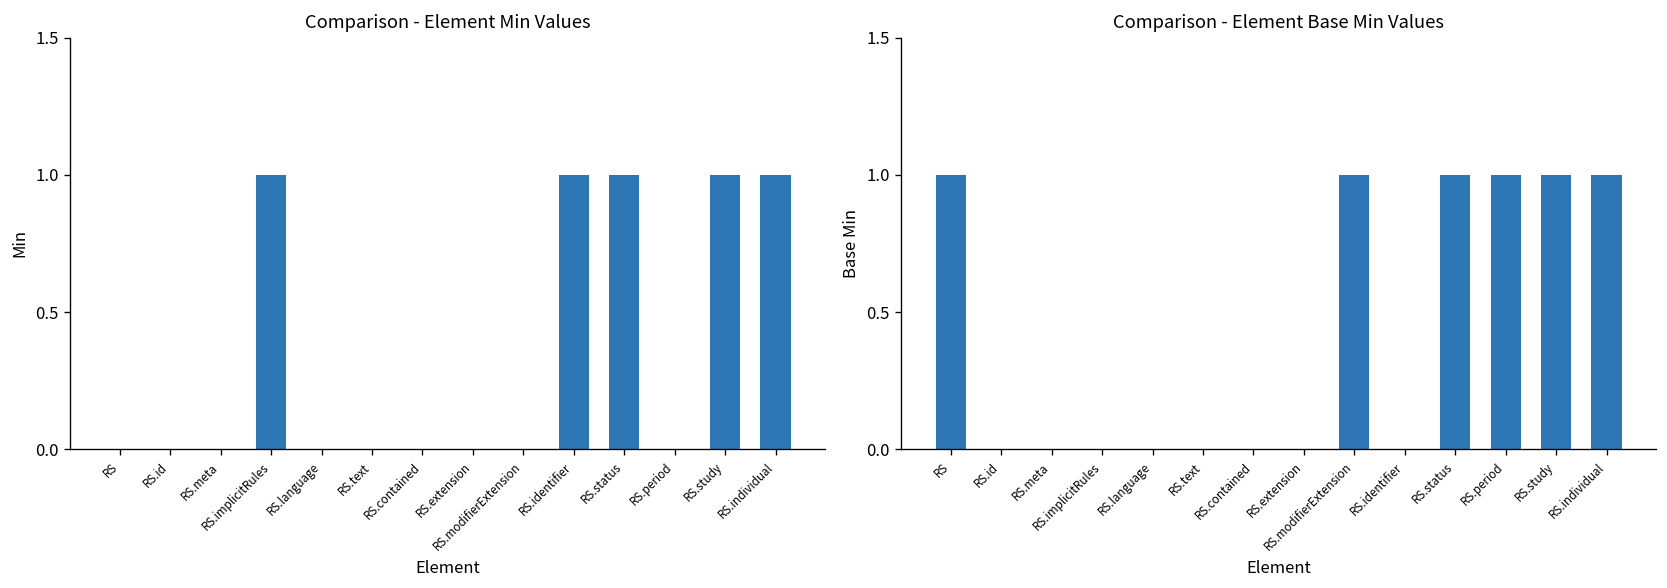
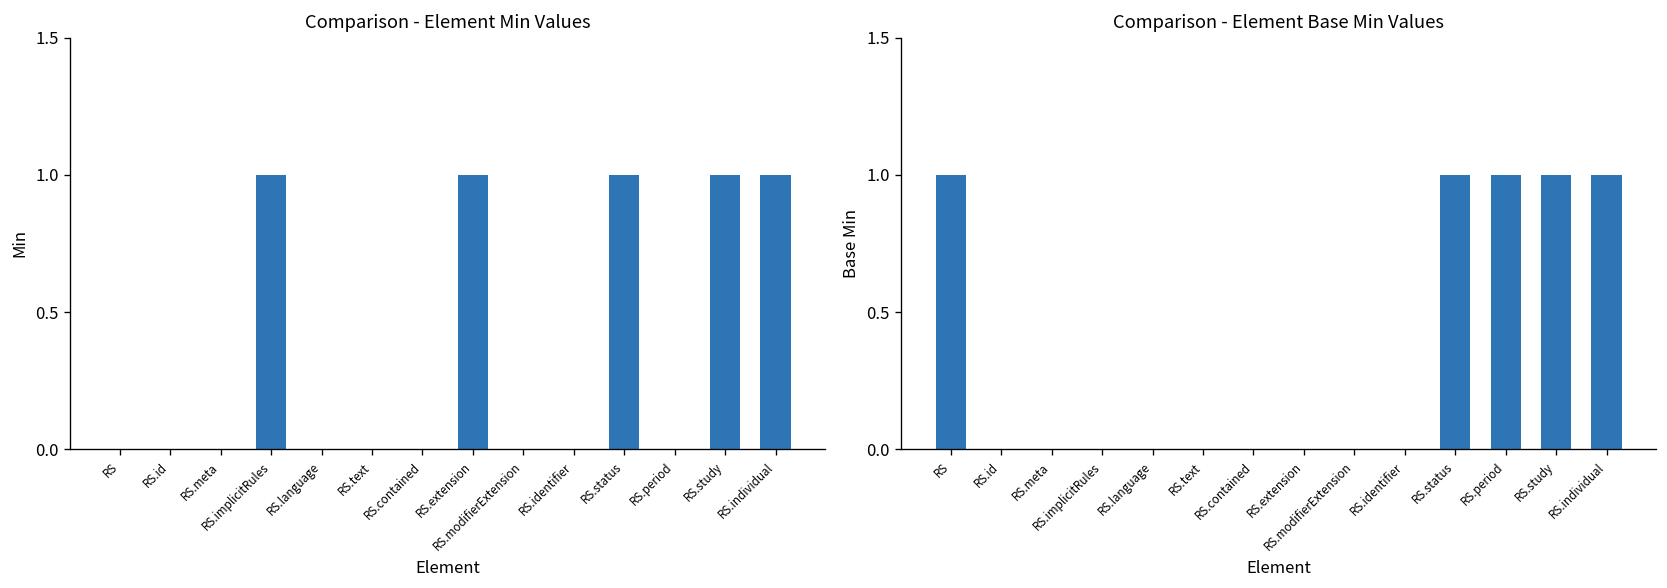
  {
    "Comparison - Element Min Values": {
      "RS": 0,
      "RS.id": 0,
      "RS.meta": 0,
      "RS.implicitRules": 1,
      "RS.language": 0,
      "RS.text": 0,
      "RS.contained": 0,
-     "RS.extension": 0,
+     "RS.extension": 1,
      "RS.modifierExtension": 0,
-     "RS.identifier": 1,
+     "RS.identifier": 0,
      "RS.status": 1,
      "RS.period": 0,
      "RS.study": 1,
      "RS.individual": 1
    },
    "Comparison - Element Base Min Values": {
      "RS": 1,
      "RS.id": 0,
      "RS.meta": 0,
      "RS.implicitRules": 0,
      "RS.language": 0,
      "RS.text": 0,
      "RS.contained": 0,
      "RS.extension": 0,
-     "RS.modifierExtension": 1,
+     "RS.modifierExtension": 0,
      "RS.identifier": 0,
      "RS.status": 1,
      "RS.period": 1,
      "RS.study": 1,
      "RS.individual": 1
    }
  }
